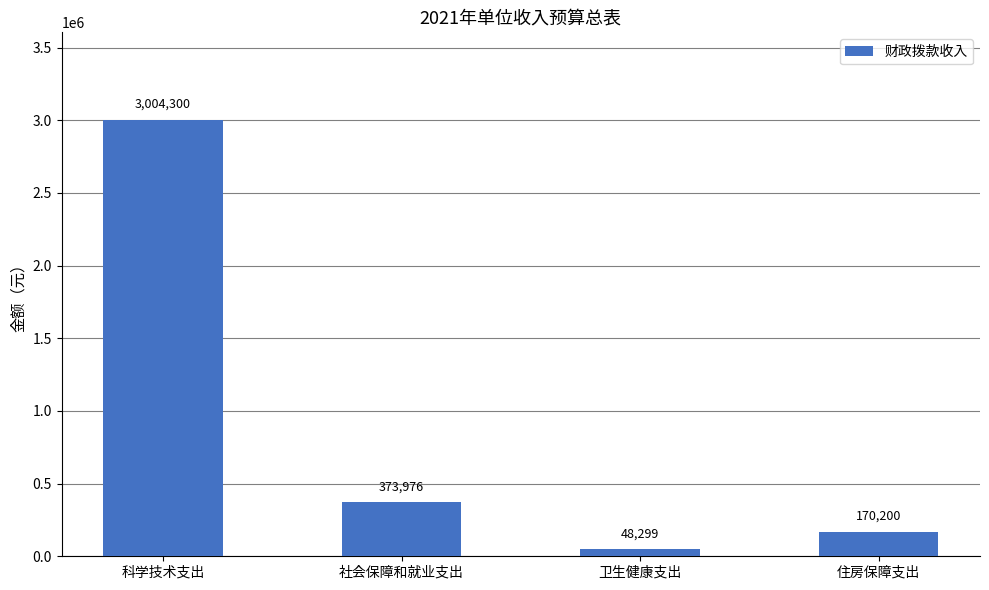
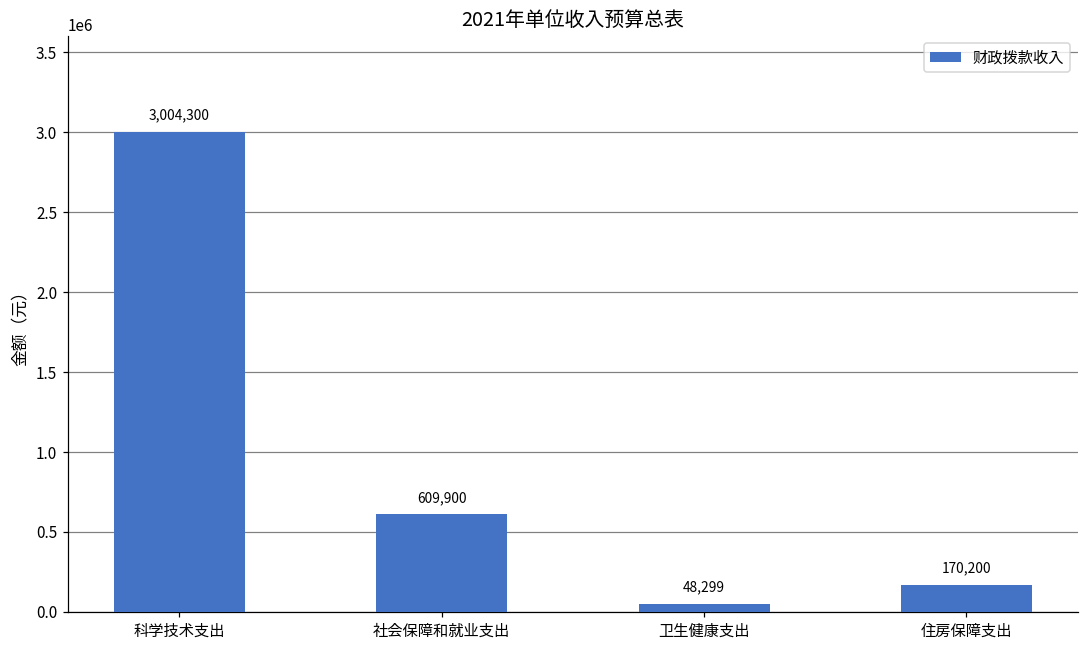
  {
    "科学技术支出": "3,004,300",
-   "社会保障和就业支出": "373,976",
+   "社会保障和就业支出": "609,900",
    "卫生健康支出": "48,299",
    "住房保障支出": "170,200"
  }
